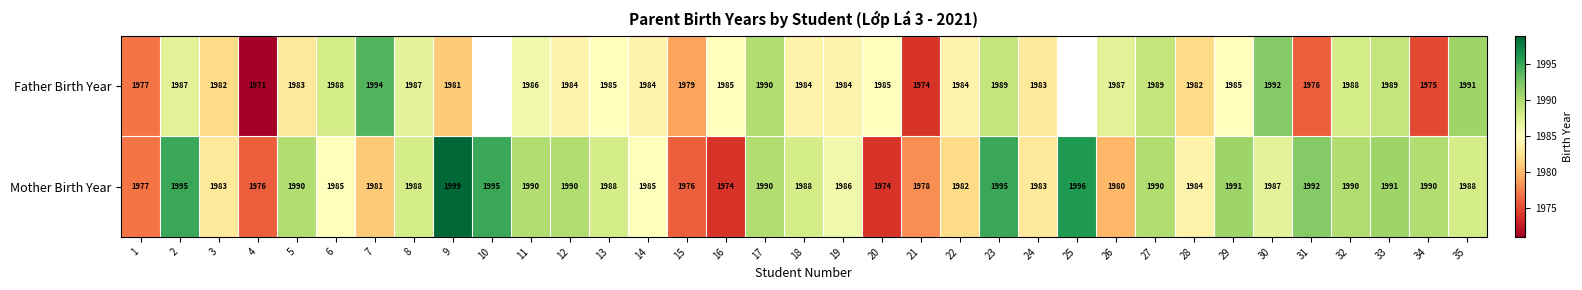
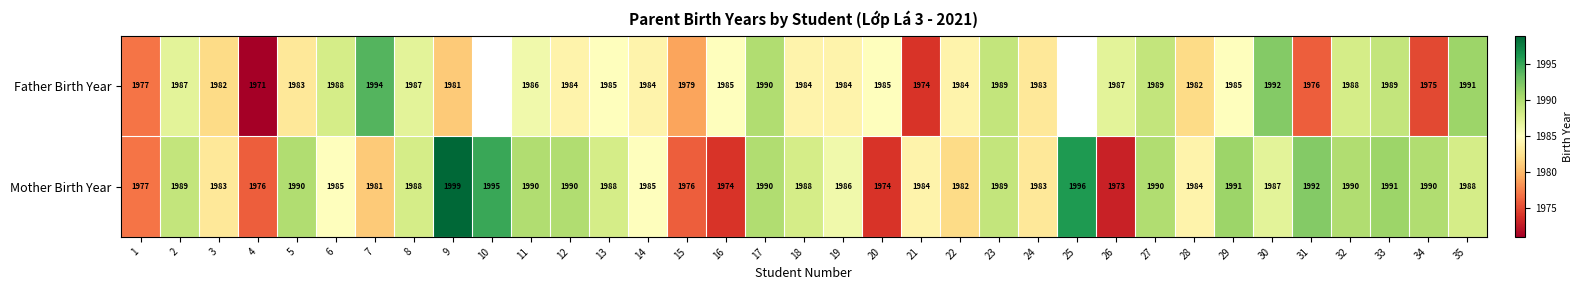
  {
    "Father Birth Year": {
      "1": 1977,
      "2": 1987,
      "3": 1982,
      "4": 1971,
      "5": 1983,
      "6": 1988,
      "7": 1994,
      "8": 1987,
      "9": 1981,
      "11": 1986,
      "12": 1984,
      "13": 1985,
      "14": 1984,
      "15": 1979,
      "16": 1985,
      "17": 1990,
      "18": 1984,
      "19": 1984,
      "20": 1985,
      "21": 1974,
      "22": 1984,
      "23": 1989,
      "24": 1983,
      "26": 1987,
      "27": 1989,
      "28": 1982,
      "29": 1985,
      "30": 1992,
      "31": 1976,
      "32": 1988,
      "33": 1989,
      "34": 1975,
      "35": 1991
    },
    "Mother Birth Year": {
      "1": 1977,
-     "2": 1995,
+     "2": 1989,
      "3": 1983,
      "4": 1976,
      "5": 1990,
      "6": 1985,
      "7": 1981,
      "8": 1988,
      "9": 1999,
      "10": 1995,
      "11": 1990,
      "12": 1990,
      "13": 1988,
      "14": 1985,
      "15": 1976,
      "16": 1974,
      "17": 1990,
      "18": 1988,
      "19": 1986,
      "20": 1974,
-     "21": 1978,
+     "21": 1984,
      "22": 1982,
-     "23": 1995,
+     "23": 1989,
      "24": 1983,
      "25": 1996,
-     "26": 1980,
+     "26": 1973,
      "27": 1990,
      "28": 1984,
      "29": 1991,
      "30": 1987,
      "31": 1992,
      "32": 1990,
      "33": 1991,
      "34": 1990,
      "35": 1988
    }
  }
